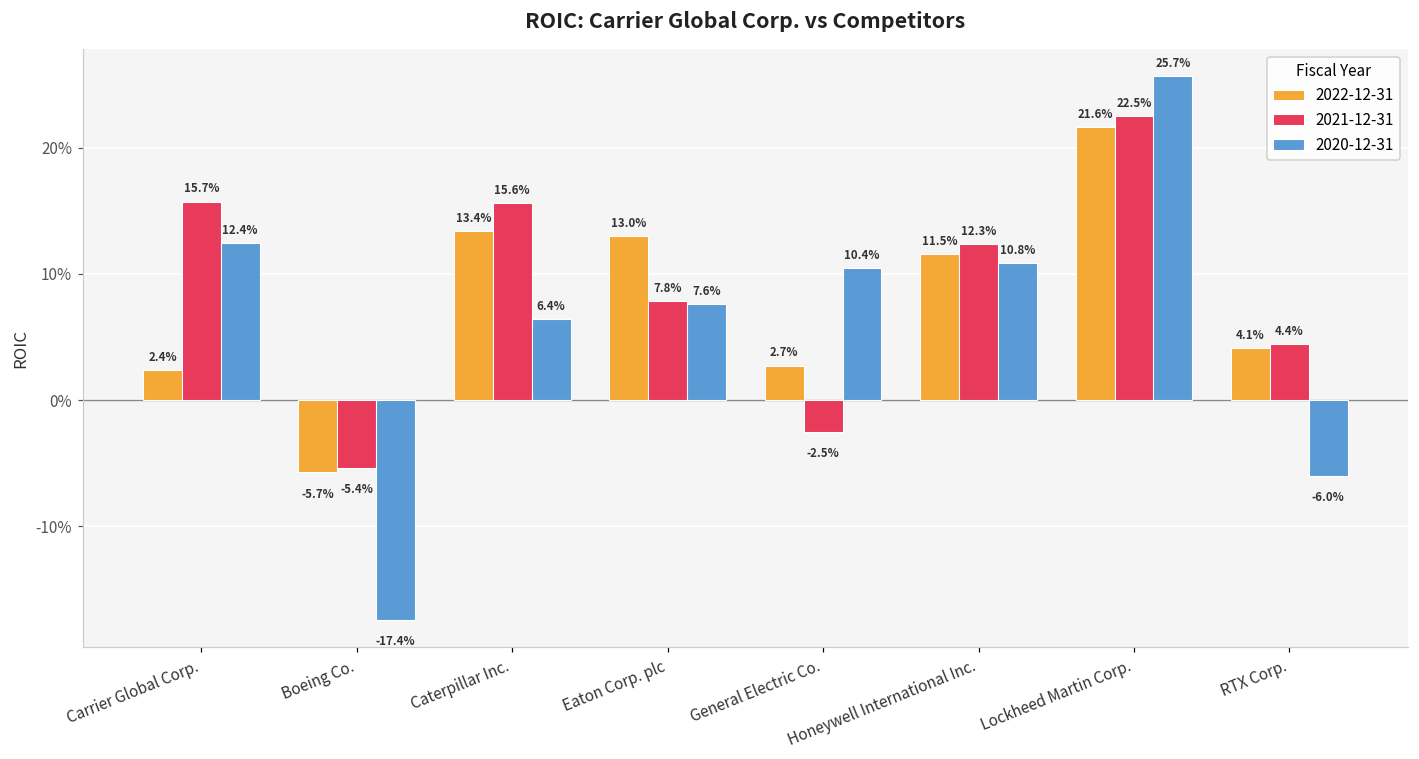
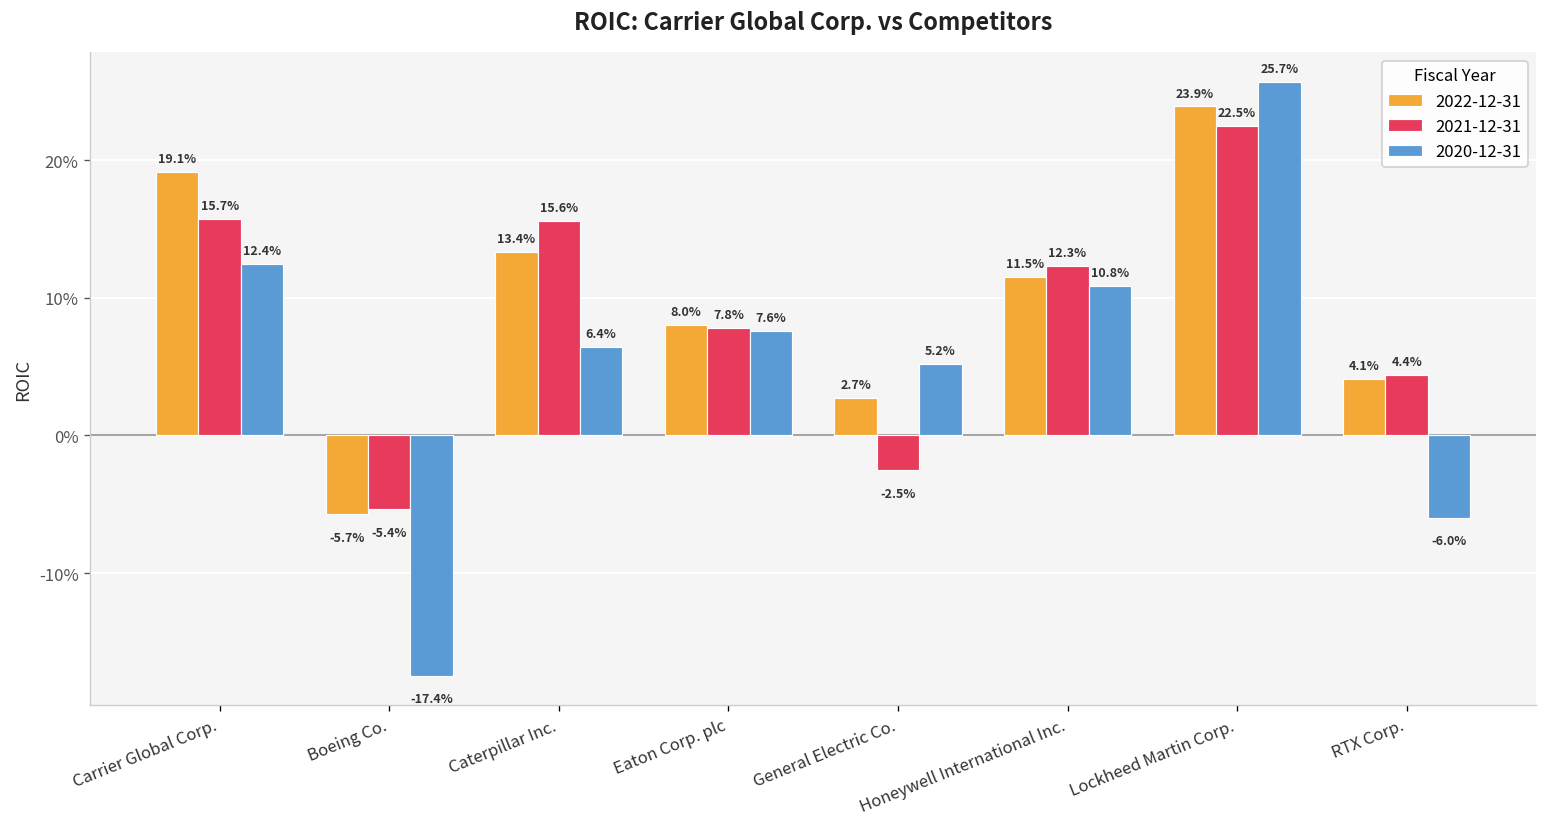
  {
    "2022-12-31": {
-     "Carrier Global Corp.": "2.4%",
+     "Carrier Global Corp.": "19.1%",
      "Boeing Co.": "-5.7%",
      "Caterpillar Inc.": "13.4%",
-     "Eaton Corp. plc": "13.0%",
+     "Eaton Corp. plc": "8.0%",
      "General Electric Co.": "2.7%",
      "Honeywell International Inc.": "11.5%",
-     "Lockheed Martin Corp.": "21.6%",
+     "Lockheed Martin Corp.": "23.9%",
      "RTX Corp.": "4.1%"
    },
    "2021-12-31": {
      "Carrier Global Corp.": "15.7%",
      "Boeing Co.": "-5.4%",
      "Caterpillar Inc.": "15.6%",
      "Eaton Corp. plc": "7.8%",
      "General Electric Co.": "-2.5%",
      "Honeywell International Inc.": "12.3%",
      "Lockheed Martin Corp.": "22.5%",
      "RTX Corp.": "4.4%"
    },
    "2020-12-31": {
      "Carrier Global Corp.": "12.4%",
      "Boeing Co.": "-17.4%",
      "Caterpillar Inc.": "6.4%",
      "Eaton Corp. plc": "7.6%",
-     "General Electric Co.": "10.4%",
+     "General Electric Co.": "5.2%",
      "Honeywell International Inc.": "10.8%",
      "Lockheed Martin Corp.": "25.7%",
      "RTX Corp.": "-6.0%"
    }
  }
